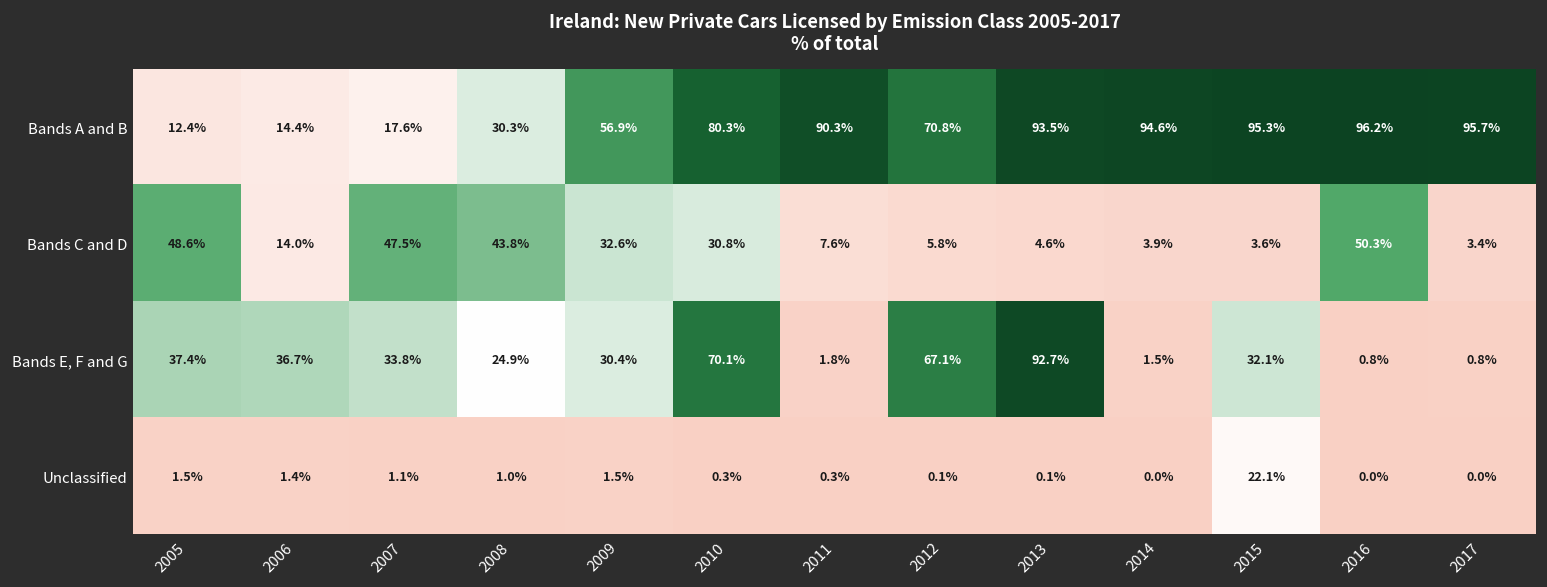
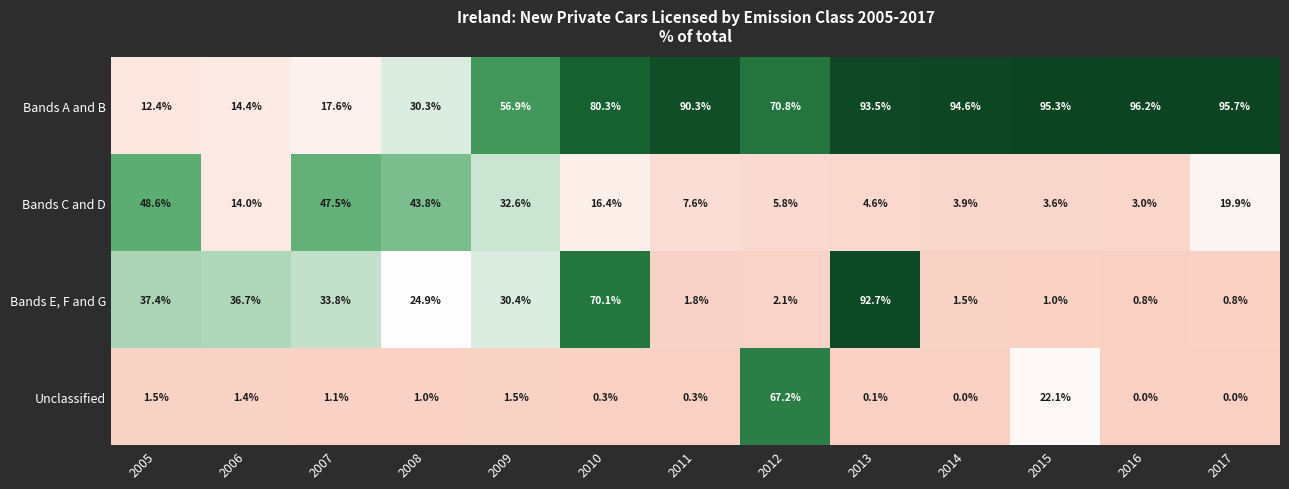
  {
    "Bands A and B": {
      "2005": "12.4%",
      "2006": "14.4%",
      "2007": "17.6%",
      "2008": "30.3%",
      "2009": "56.9%",
      "2010": "80.3%",
      "2011": "90.3%",
      "2012": "70.8%",
      "2013": "93.5%",
      "2014": "94.6%",
      "2015": "95.3%",
      "2016": "96.2%",
      "2017": "95.7%"
    },
    "Bands C and D": {
      "2005": "48.6%",
      "2006": "14.0%",
      "2007": "47.5%",
      "2008": "43.8%",
      "2009": "32.6%",
-     "2010": "30.8%",
+     "2010": "16.4%",
      "2011": "7.6%",
      "2012": "5.8%",
      "2013": "4.6%",
      "2014": "3.9%",
      "2015": "3.6%",
-     "2016": "50.3%",
-     "2017": "3.4%"
+     "2016": "3.0%",
+     "2017": "19.9%"
    },
    "Bands E, F and G": {
      "2005": "37.4%",
      "2006": "36.7%",
      "2007": "33.8%",
      "2008": "24.9%",
      "2009": "30.4%",
      "2010": "70.1%",
      "2011": "1.8%",
-     "2012": "67.1%",
+     "2012": "2.1%",
      "2013": "92.7%",
      "2014": "1.5%",
-     "2015": "32.1%",
+     "2015": "1.0%",
      "2016": "0.8%",
      "2017": "0.8%"
    },
    "Unclassified": {
      "2005": "1.5%",
      "2006": "1.4%",
      "2007": "1.1%",
      "2008": "1.0%",
      "2009": "1.5%",
      "2010": "0.3%",
      "2011": "0.3%",
-     "2012": "0.1%",
+     "2012": "67.2%",
      "2013": "0.1%",
      "2014": "0.0%",
      "2015": "22.1%",
      "2016": "0.0%",
      "2017": "0.0%"
    }
  }
